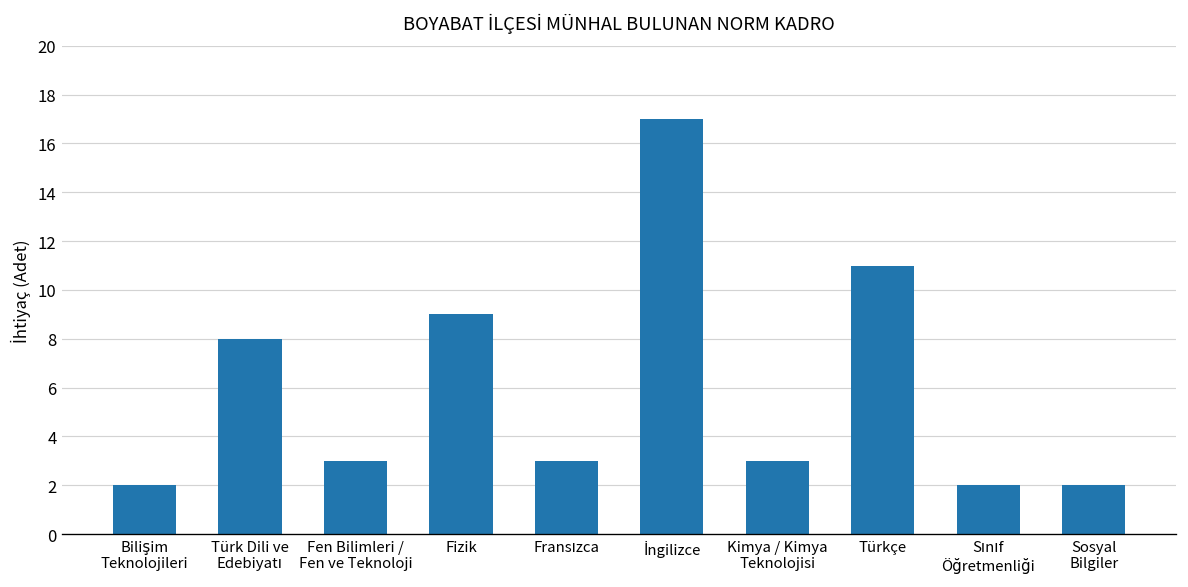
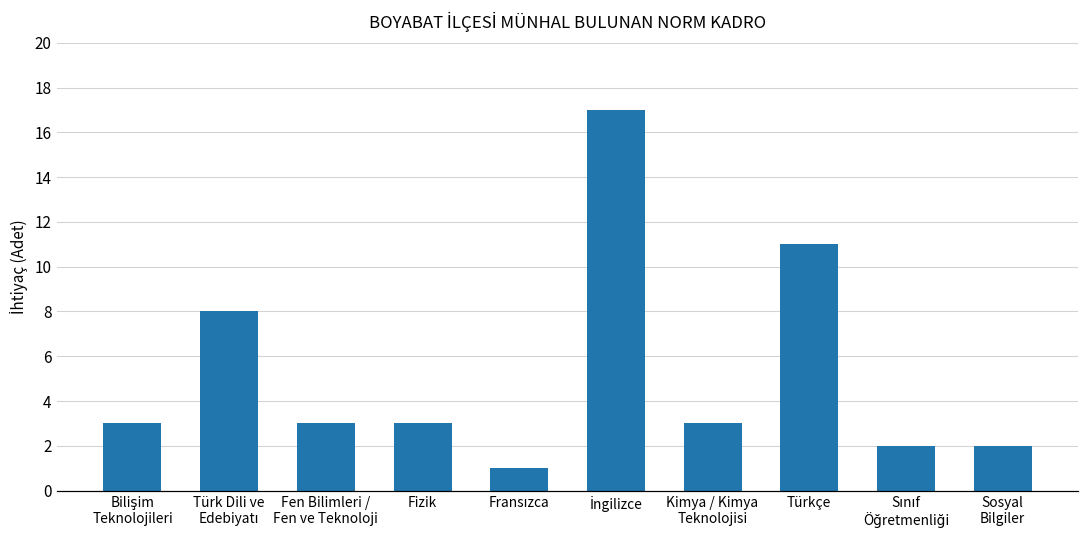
  {
-   "Bilişim Teknolojileri": 2,
+   "Bilişim Teknolojileri": 3,
    "Türk Dili ve Edebiyatı": 8,
    "Fen Bilimleri / Fen ve Teknoloji": 3,
-   "Fizik": 9,
-   "Fransızca": 3,
+   "Fizik": 3,
+   "Fransızca": 1,
    "İngilizce": 17,
    "Kimya / Kimya Teknolojisi": 3,
    "Türkçe": 11,
    "Sınıf Öğretmenliği": 2,
    "Sosyal Bilgiler": 2
  }
